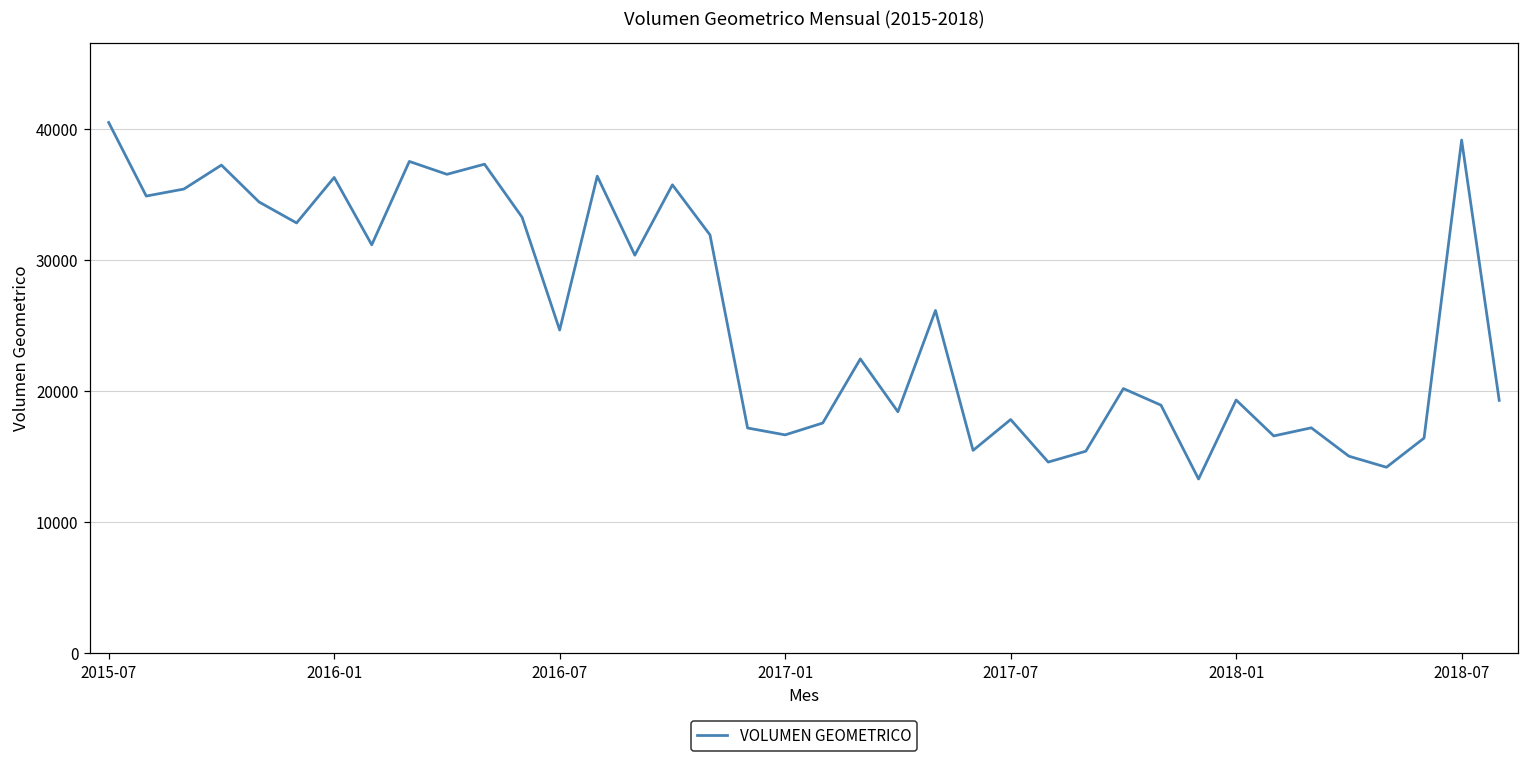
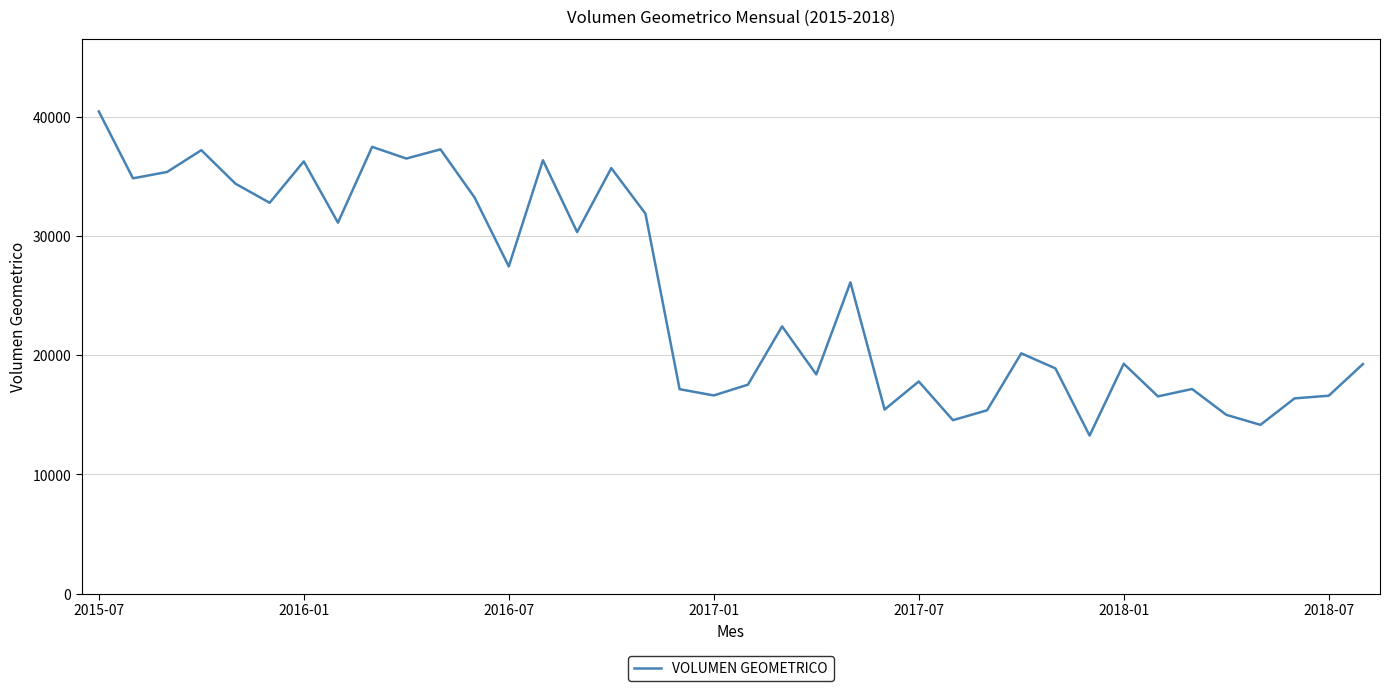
  {
    "2015-07": 40500,
    "2016-01": 36300,
-   "2016-07": 24600,
+   "2016-07": 27500,
    "2017-01": 16600,
    "2017-07": 17800,
    "2018-01": 19300,
-   "2018-07": 39200
+   "2018-07": 16600
  }
